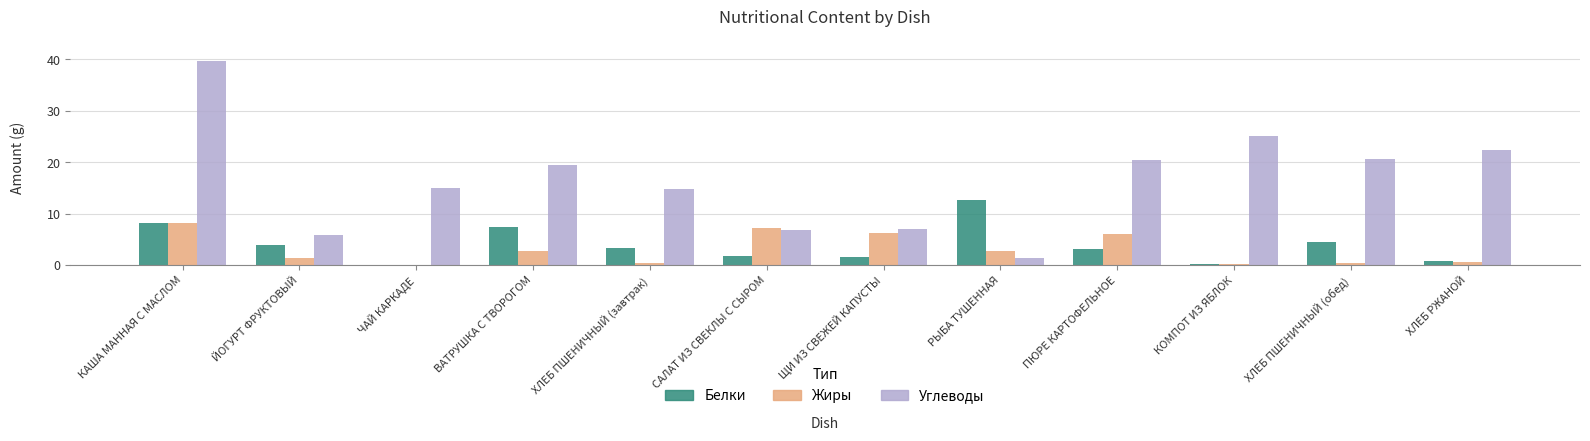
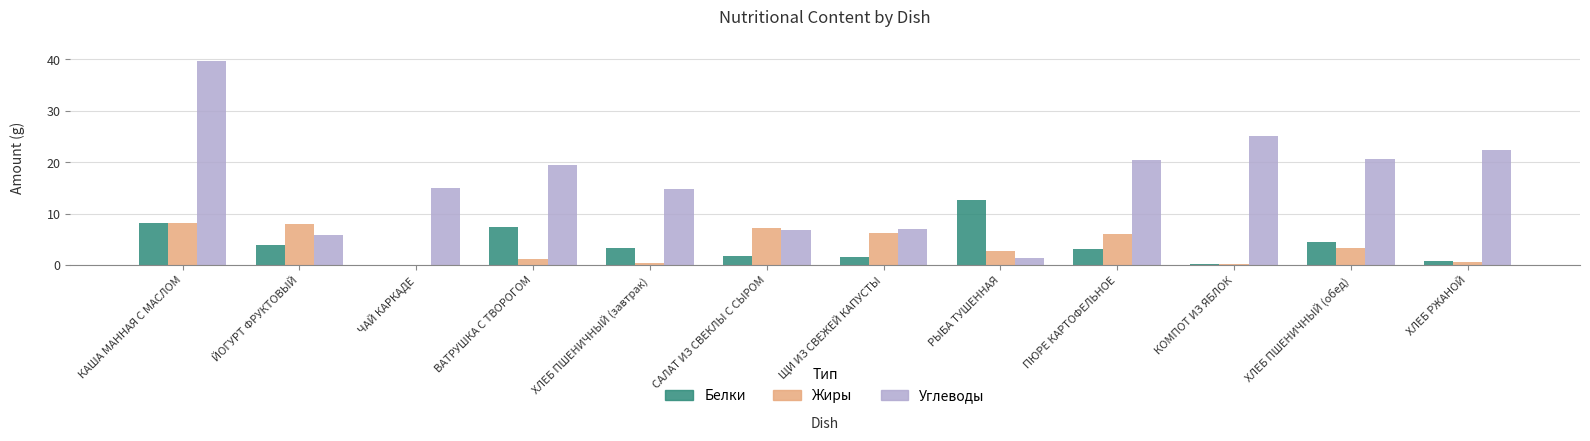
  {
    "Белки": {
      "КАША МАННАЯ С МАСЛОМ": 8,
      "ЙОГУРТ ФРУКТОВЫЙ": 4,
      "ЧАЙ КАРКАДЕ": 0,
      "ВАТРУШКА С ТВОРОГОМ": 7,
      "ХЛЕБ ПШЕНИЧНЫЙ (завтрак)": 3,
      "САЛАТ ИЗ СВЕКЛЫ С СЫРОМ": 2,
      "ЩИ ИЗ СВЕЖЕЙ КАПУСТЫ": 2,
      "РЫБА ТУШЕННАЯ": 13,
      "ПЮРЕ КАРТОФЕЛЬНОЕ": 3,
      "ХЛЕБ ПШЕНИЧНЫЙ (обед)": 5,
      "ХЛЕБ РЖАНОЙ": 1
    },
    "Жиры": {
      "КАША МАННАЯ С МАСЛОМ": 8,
-     "ЙОГУРТ ФРУКТОВЫЙ": 1,
-     "ВАТРУШКА С ТВОРОГОМ": 3,
+     "ЙОГУРТ ФРУКТОВЫЙ": 8,
+     "ВАТРУШКА С ТВОРОГОМ": 1,
      "САЛАТ ИЗ СВЕКЛЫ С СЫРОМ": 7,
      "ЩИ ИЗ СВЕЖЕЙ КАПУСТЫ": 6,
      "РЫБА ТУШЕННАЯ": 3,
      "ПЮРЕ КАРТОФЕЛЬНОЕ": 6,
-     "ХЛЕБ ПШЕНИЧНЫЙ (обед)": 0,
+     "ХЛЕБ ПШЕНИЧНЫЙ (обед)": 3,
      "ХЛЕБ РЖАНОЙ": 1
    },
    "Углеводы": {
      "КАША МАННАЯ С МАСЛОМ": 40,
      "ЙОГУРТ ФРУКТОВЫЙ": 6,
      "ЧАЙ КАРКАДЕ": 15,
      "ВАТРУШКА С ТВОРОГОМ": 20,
      "ХЛЕБ ПШЕНИЧНЫЙ (завтрак)": 15,
      "САЛАТ ИЗ СВЕКЛЫ С СЫРОМ": 7,
      "ЩИ ИЗ СВЕЖЕЙ КАПУСТЫ": 7,
      "РЫБА ТУШЕННАЯ": 1,
      "ПЮРЕ КАРТОФЕЛЬНОЕ": 20,
      "КОМПОТ ИЗ ЯБЛОК": 25,
      "ХЛЕБ ПШЕНИЧНЫЙ (обед)": 21,
      "ХЛЕБ РЖАНОЙ": 22
    }
  }
